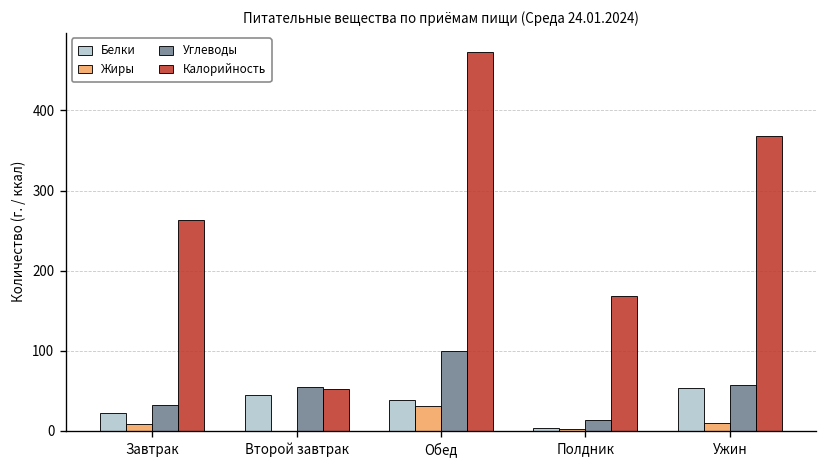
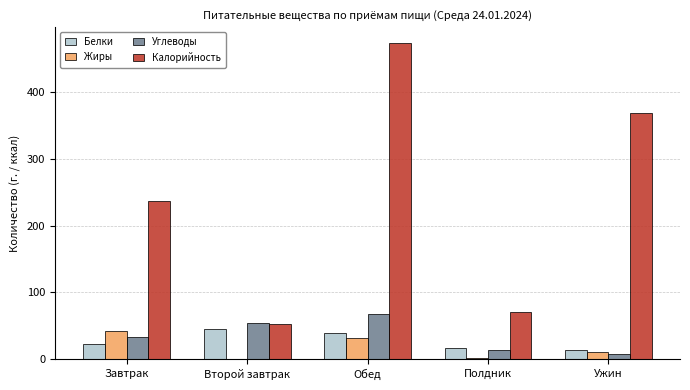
  {
    "Белки": {
      "Завтрак": 20,
      "Второй завтрак": 40,
      "Обед": 40,
-     "Полдник": 0,
-     "Ужин": 50
+     "Полдник": 20,
+     "Ужин": 10
    },
    "Жиры": {
-     "Завтрак": 10,
+     "Завтрак": 40,
      "Второй завтрак": 0,
      "Обед": 30,
      "Ужин": 10
    },
    "Углеводы": {
      "Завтрак": 30,
      "Второй завтрак": 50,
-     "Обед": 100,
+     "Обед": 70,
      "Полдник": 10,
-     "Ужин": 60
+     "Ужин": 10
    },
    "Калорийность": {
-     "Завтрак": 260,
+     "Завтрак": 240,
      "Второй завтрак": 50,
      "Обед": 470,
-     "Полдник": 170,
+     "Полдник": 70,
      "Ужин": 370
    }
  }
